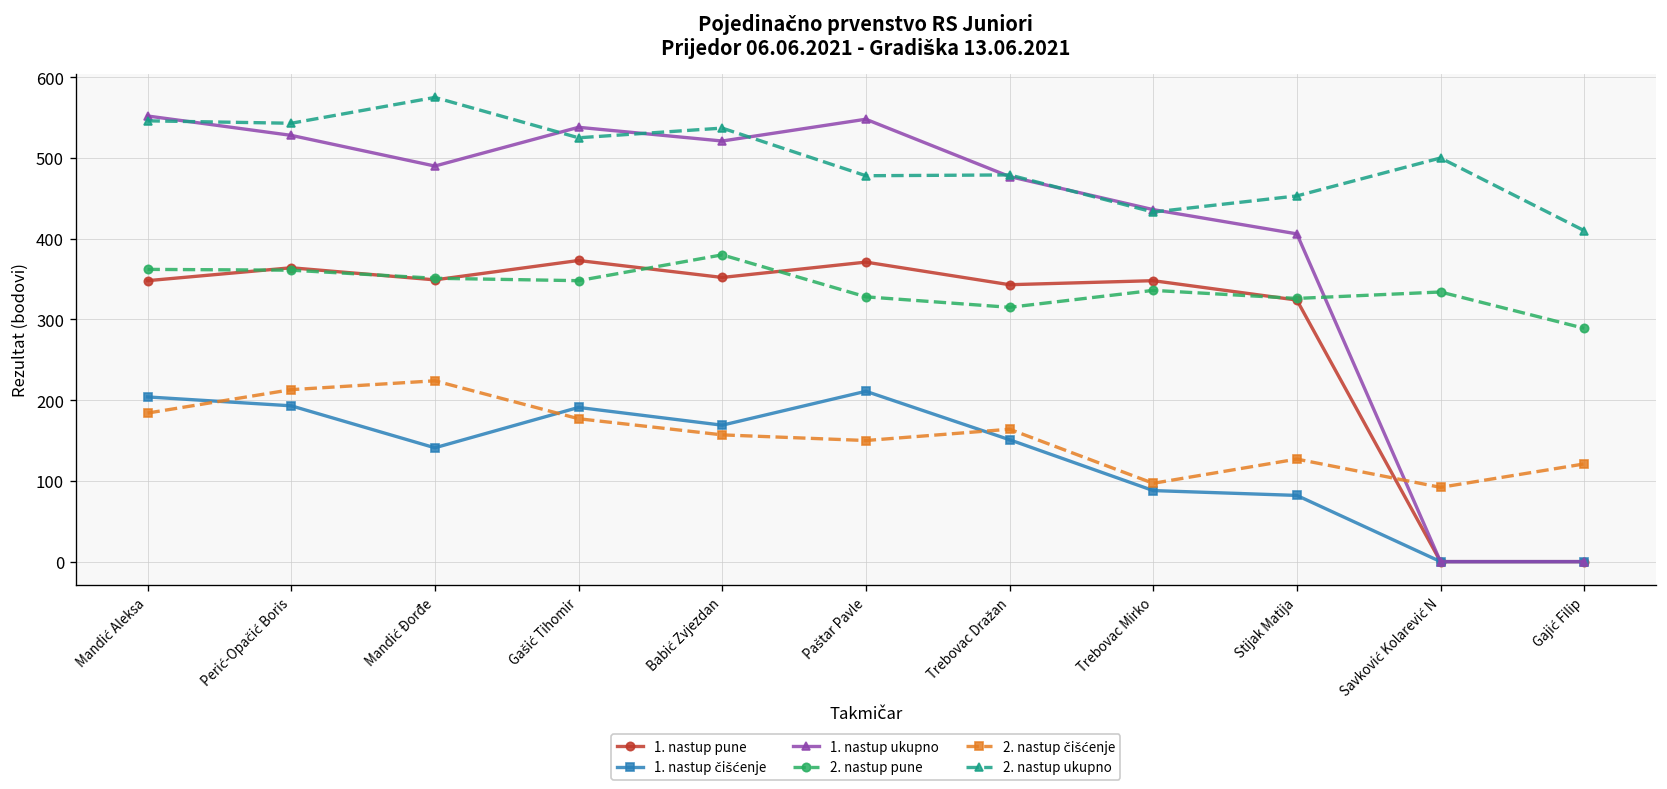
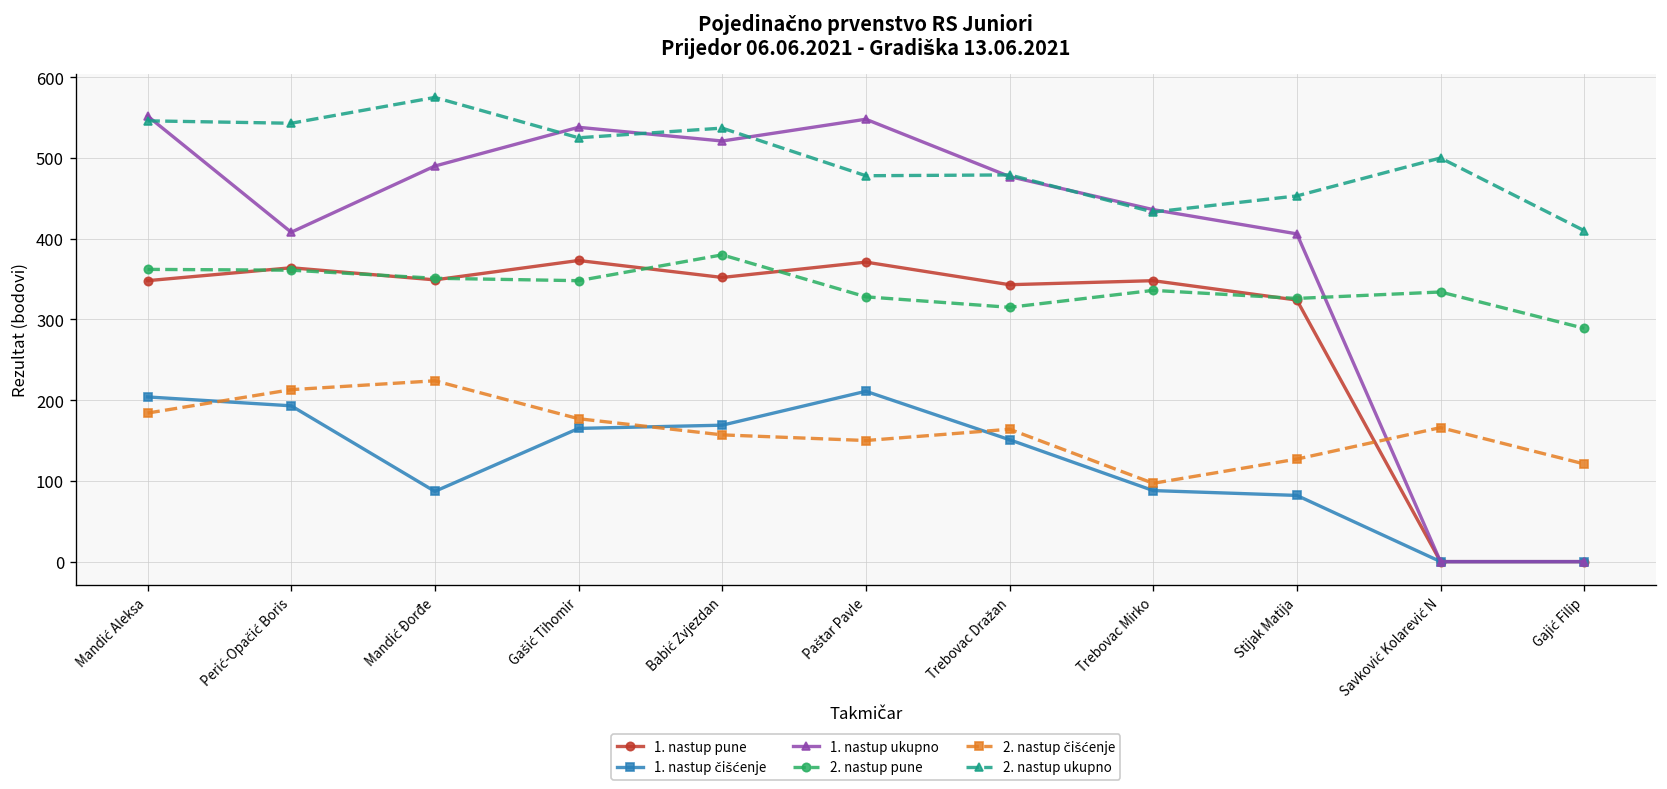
  {
    "1. nastup pune": {
      "Mandić Aleksa": 350,
      "Gašić Tihomir": 370,
      "Babić Zvjezdan": 350,
      "Paštar Pavle": 370,
      "Trebovac Dražan": 340,
      "Trebovac Mirko": 350
    },
    "1. nastup čišćenje": {
      "Mandić Aleksa": 200,
      "Perić-Opačić Boris": 190,
-     "Mandić Đorđe": 140,
-     "Gašić Tihomir": 190,
+     "Mandić Đorđe": 90,
+     "Gašić Tihomir": 170,
      "Babić Zvjezdan": 170,
      "Paštar Pavle": 210,
      "Trebovac Dražan": 150,
      "Trebovac Mirko": 90,
      "Stijak Matija": 80
    },
    "1. nastup ukupno": {
      "Mandić Aleksa": 550,
-     "Perić-Opačić Boris": 530,
+     "Perić-Opačić Boris": 410,
      "Mandić Đorđe": 490,
      "Gašić Tihomir": 540,
      "Babić Zvjezdan": 520,
      "Paštar Pavle": 550,
      "Stijak Matija": 410
    },
    "2. nastup čišćenje": {
      "Mandić Aleksa": 180,
      "Perić-Opačić Boris": 210,
      "Mandić Đorđe": 220,
      "Gašić Tihomir": 180,
      "Babić Zvjezdan": 160,
      "Paštar Pavle": 150,
      "Trebovac Dražan": 160,
      "Trebovac Mirko": 100,
      "Stijak Matija": 130,
-     "Savković Kolarević N": 90,
+     "Savković Kolarević N": 170,
      "Gajić Filip": 120
    }
  }
